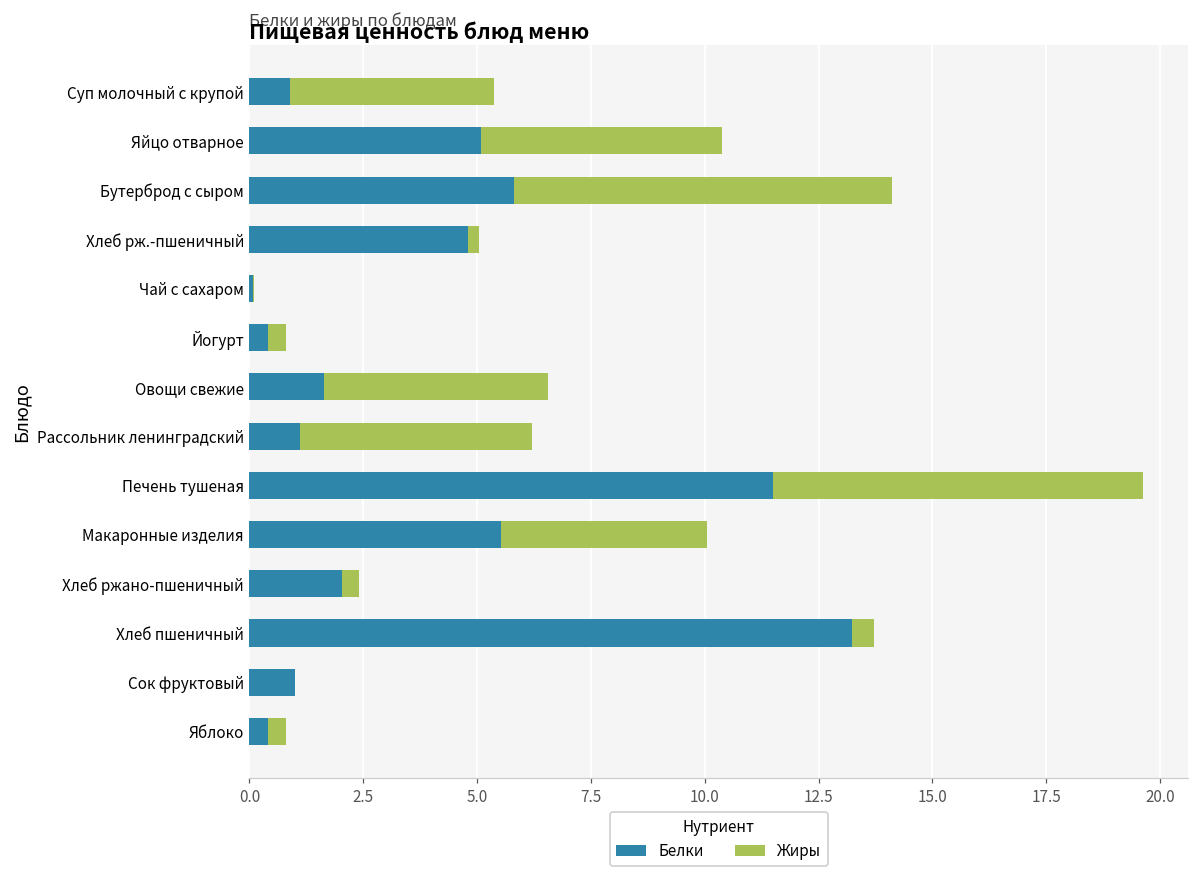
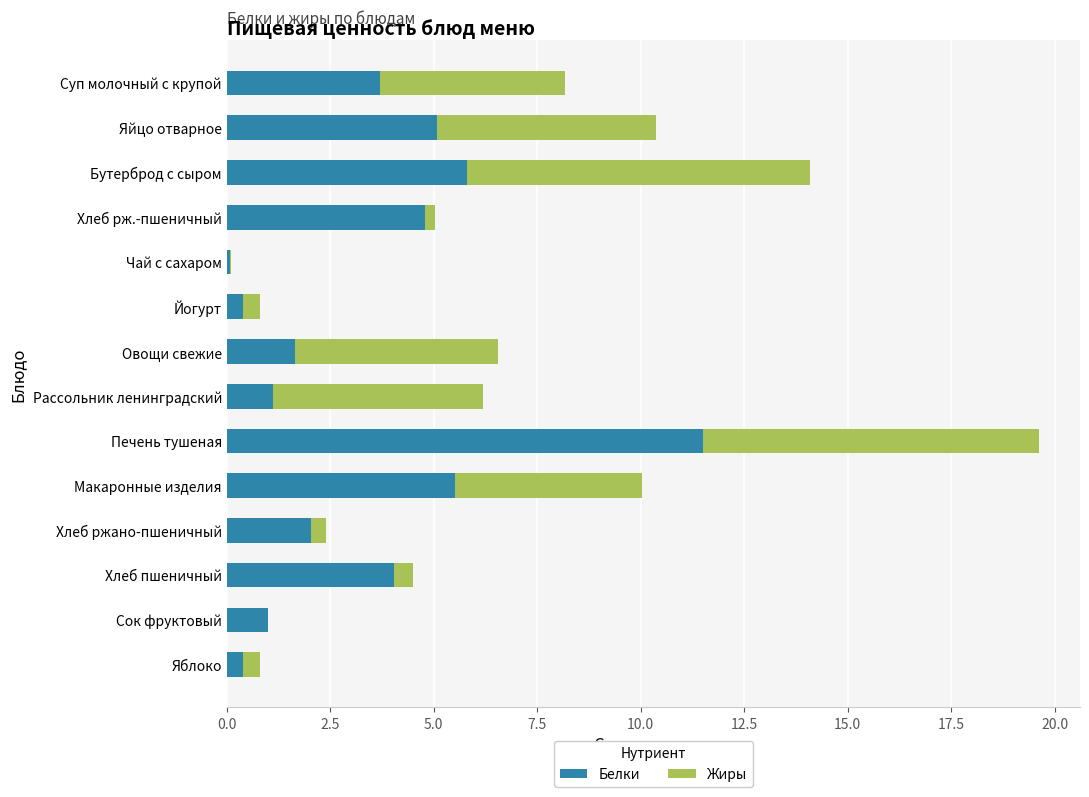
  {
    "Белки": {
-     "Суп молочный с крупой": 0.9,
+     "Суп молочный с крупой": 3.7,
      "Яйцо отварное": 5.1,
      "Бутерброд с сыром": 5.8,
      "Хлеб рж.-пшеничный": 4.8,
      "Чай с сахаром": 0.1,
      "Йогурт": 0.4,
      "Овощи свежие": 1.6,
      "Рассольник ленинградский": 1.1,
      "Печень тушеная": 11.5,
      "Макаронные изделия": 5.5,
      "Хлеб ржано-пшеничный": 2.0,
-     "Хлеб пшеничный": 13.2,
+     "Хлеб пшеничный": 4.0,
      "Сок фруктовый": 1.0,
      "Яблоко": 0.4
    },
    "Жиры": {
      "Суп молочный с крупой": 4.5,
      "Яйцо отварное": 5.3,
      "Бутерброд с сыром": 8.3,
      "Хлеб рж.-пшеничный": 0.2,
      "Йогурт": 0.4,
      "Овощи свежие": 4.9,
      "Рассольник ленинградский": 5.1,
      "Печень тушеная": 8.1,
      "Макаронные изделия": 4.5,
      "Хлеб ржано-пшеничный": 0.4,
      "Хлеб пшеничный": 0.5,
      "Сок фруктовый": 0.0,
      "Яблоко": 0.4
    }
  }
